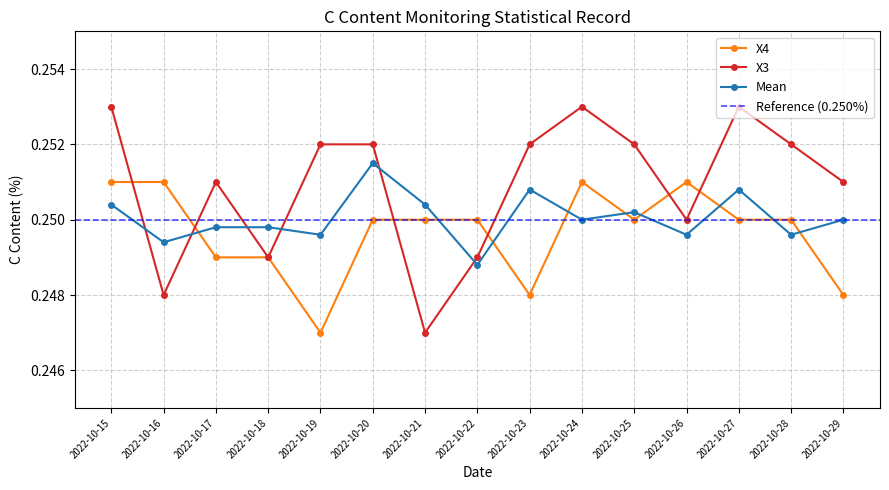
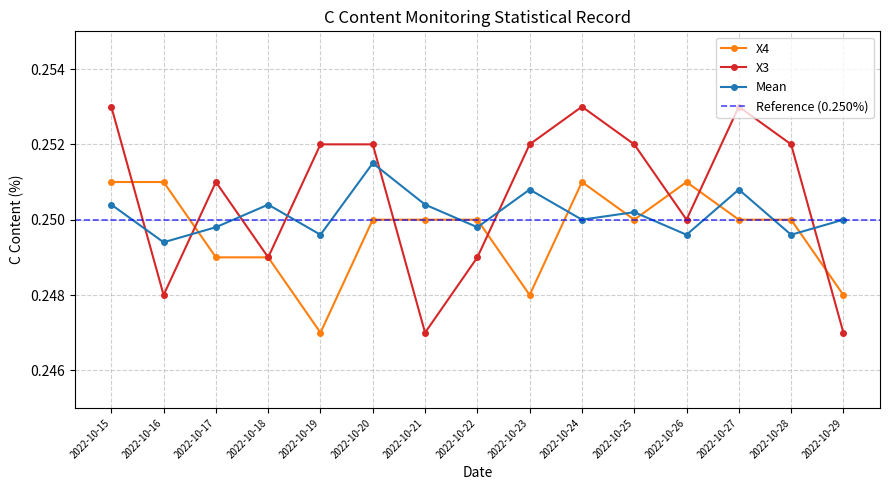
  {
    "X4": {
      "2022-10-15": 0.2510,
      "2022-10-16": 0.2510,
      "2022-10-17": 0.2490,
      "2022-10-19": 0.2470,
      "2022-10-20": 0.2500,
      "2022-10-21": 0.2500,
      "2022-10-22": 0.2500,
      "2022-10-23": 0.2480,
      "2022-10-24": 0.2510,
      "2022-10-25": 0.2500,
      "2022-10-26": 0.2510,
      "2022-10-27": 0.2500,
      "2022-10-28": 0.2500,
      "2022-10-29": 0.2480
    },
    "X3": {
      "2022-10-15": 0.253,
      "2022-10-16": 0.248,
      "2022-10-17": 0.251,
      "2022-10-19": 0.252,
      "2022-10-20": 0.252,
      "2022-10-21": 0.247,
      "2022-10-22": 0.249,
      "2022-10-23": 0.252,
      "2022-10-24": 0.253,
      "2022-10-25": 0.252,
      "2022-10-26": 0.250,
      "2022-10-28": 0.252,
-     "2022-10-29": 0.251
+     "2022-10-29": 0.247
    },
    "Mean": {
      "2022-10-15": 0.2504,
      "2022-10-16": 0.2494,
      "2022-10-17": 0.2498,
-     "2022-10-18": 0.2498,
+     "2022-10-18": 0.2504,
      "2022-10-19": 0.2496,
      "2022-10-20": 0.2515,
      "2022-10-21": 0.2504,
-     "2022-10-22": 0.2488,
+     "2022-10-22": 0.2498,
      "2022-10-23": 0.2508,
      "2022-10-24": 0.2500,
      "2022-10-25": 0.2502,
      "2022-10-26": 0.2496,
      "2022-10-27": 0.2508,
      "2022-10-28": 0.2496,
      "2022-10-29": 0.2500
    }
  }
